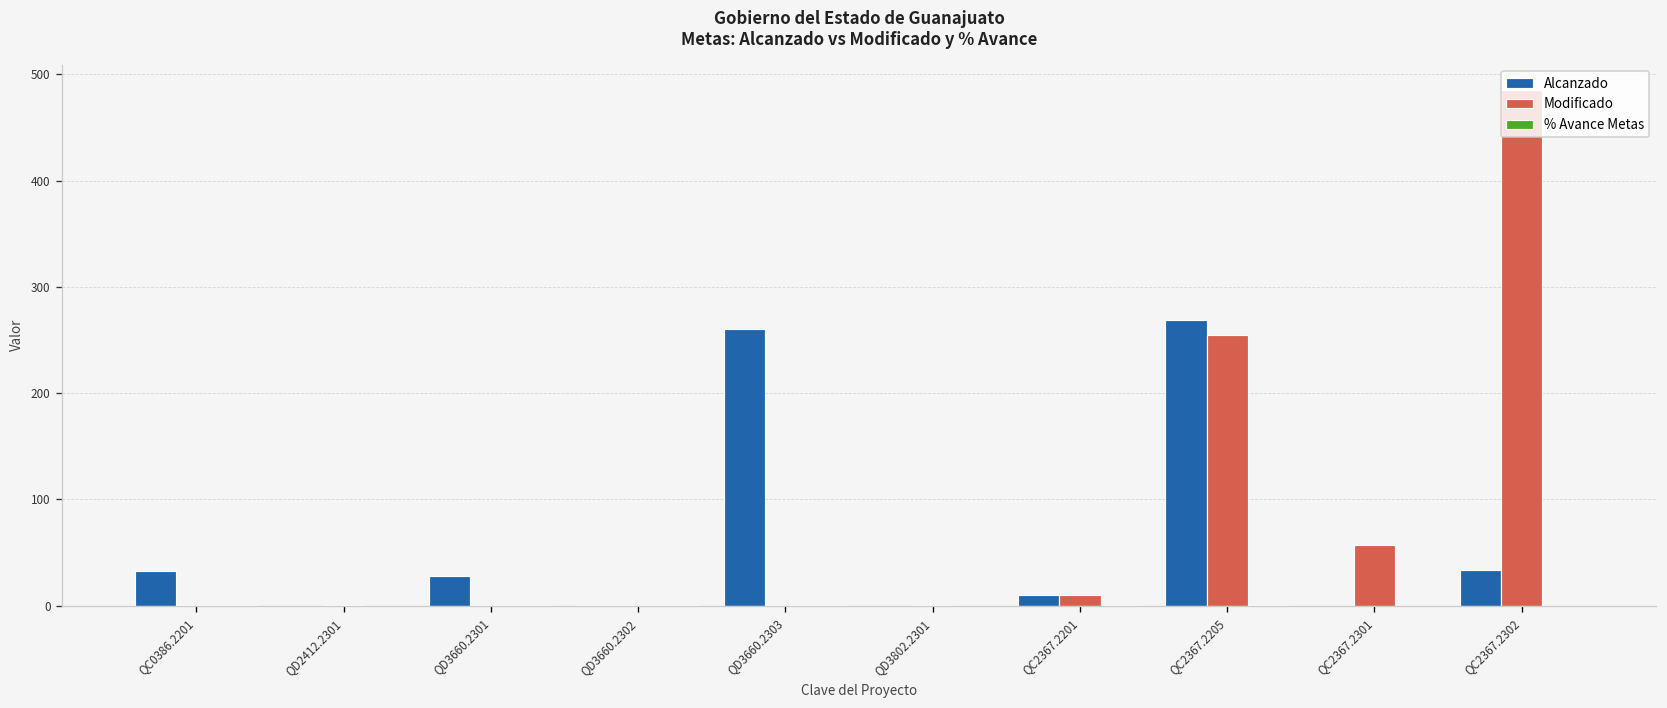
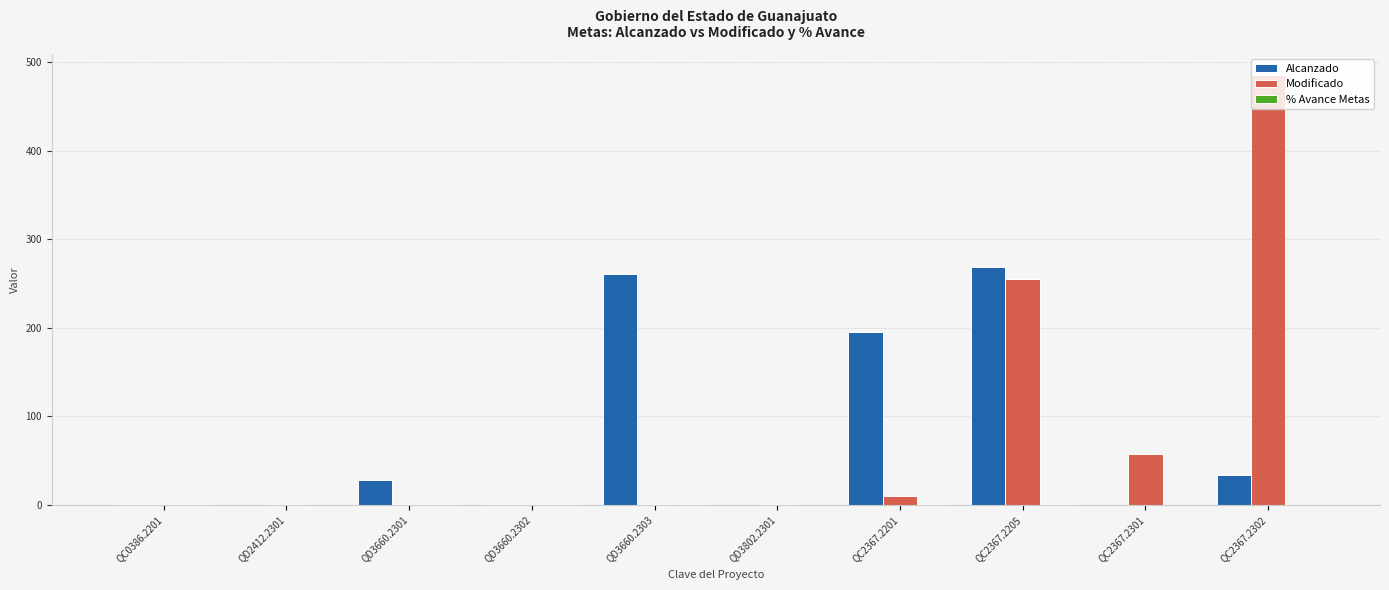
  {
    "Alcanzado": {
-     "QC0386.2201": 30,
+     "QC0386.2201": 0,
      "QD2412.2301": 0,
      "QD3660.2301": 30,
      "QD3660.2303": 260,
      "QD3802.2301": 0,
-     "QC2367.2201": 10,
+     "QC2367.2201": 200,
      "QC2367.2205": 270,
      "QC2367.2301": 0,
      "QC2367.2302": 30
    },
    "Modificado": {
      "QC2367.2201": 10,
      "QC2367.2205": 260,
      "QC2367.2301": 60
    },
    "% Avance Metas": {
      "QD2412.2301": 0,
      "QD3802.2301": 0,
      "QC2367.2301": 0
    }
  }
